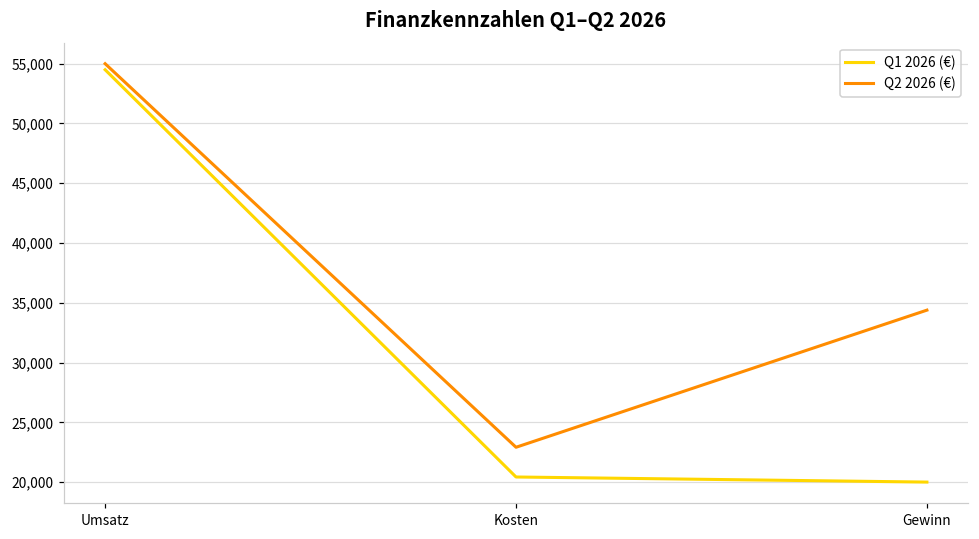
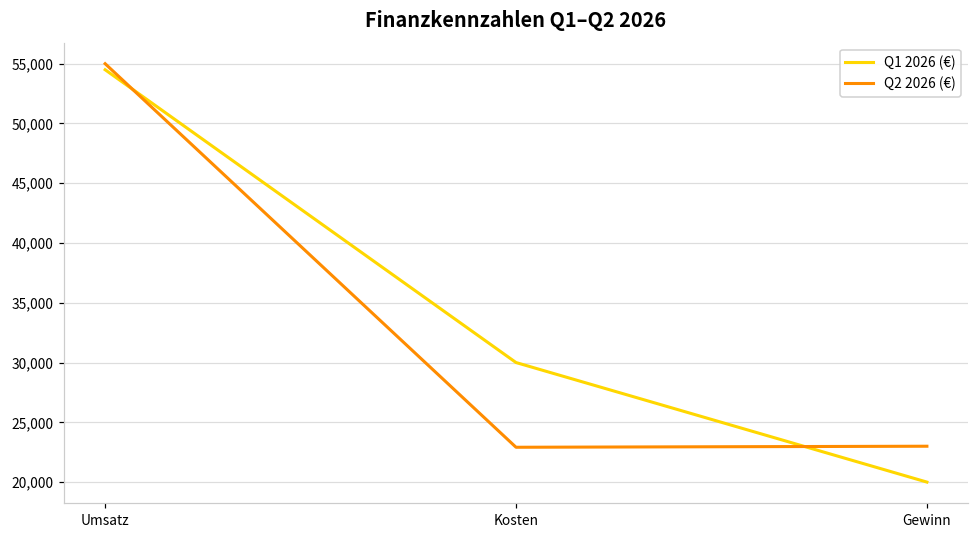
  {
    "Q1 2026 (€)": {
      "Umsatz": "54,500",
-     "Kosten": "20,400",
+     "Kosten": "30,000",
      "Gewinn": "20,000"
    },
    "Q2 2026 (€)": {
      "Umsatz": "55,000",
      "Kosten": "22,900",
-     "Gewinn": "34,400"
+     "Gewinn": "23,000"
    }
  }
